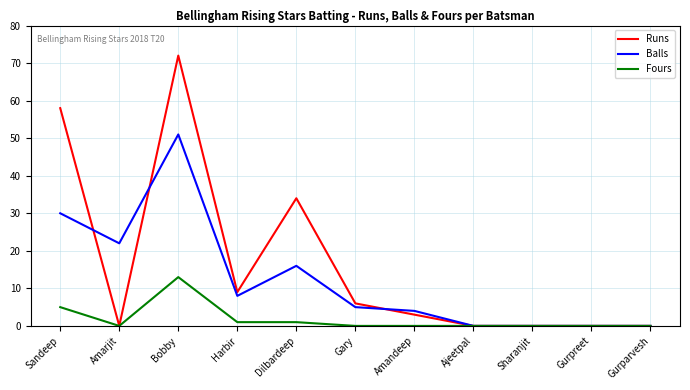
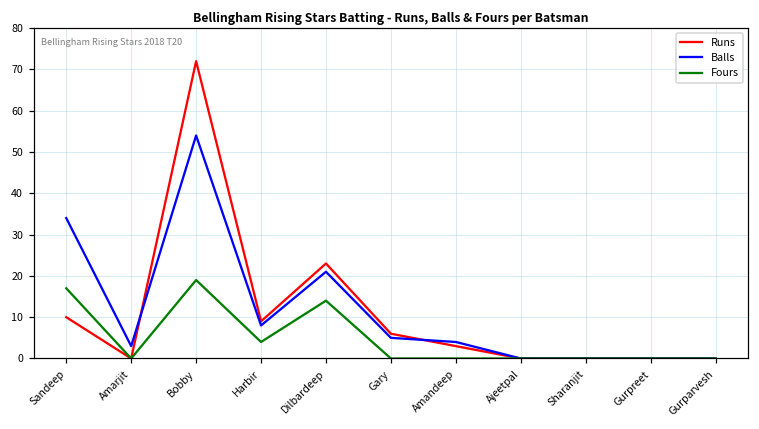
  {
    "Runs": {
-     "Sandeep": 58,
+     "Sandeep": 10,
      "Harbir": 9,
-     "Dilbardeep": 34,
+     "Dilbardeep": 23,
      "Gary": 6,
      "Amandeep": 3
    },
    "Balls": {
-     "Sandeep": 30,
-     "Amarjit": 22,
-     "Bobby": 51,
+     "Sandeep": 34,
+     "Amarjit": 3,
+     "Bobby": 54,
      "Harbir": 8,
-     "Dilbardeep": 16,
+     "Dilbardeep": 21,
      "Gary": 5,
      "Amandeep": 4
    },
    "Fours": {
-     "Sandeep": 5,
-     "Bobby": 13,
-     "Harbir": 1,
-     "Dilbardeep": 1,
+     "Sandeep": 17,
+     "Bobby": 19,
+     "Harbir": 4,
+     "Dilbardeep": 14,
      "Gary": 0,
      "Amandeep": 0
    }
  }
